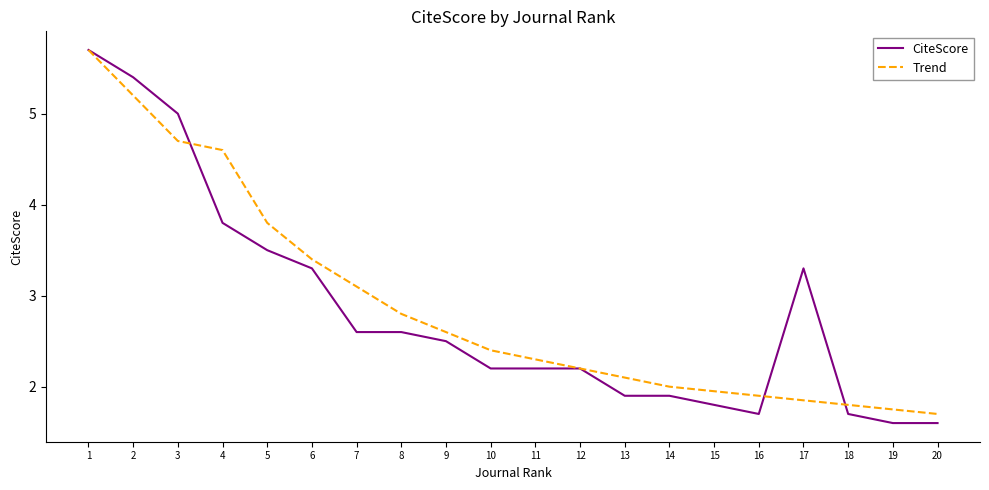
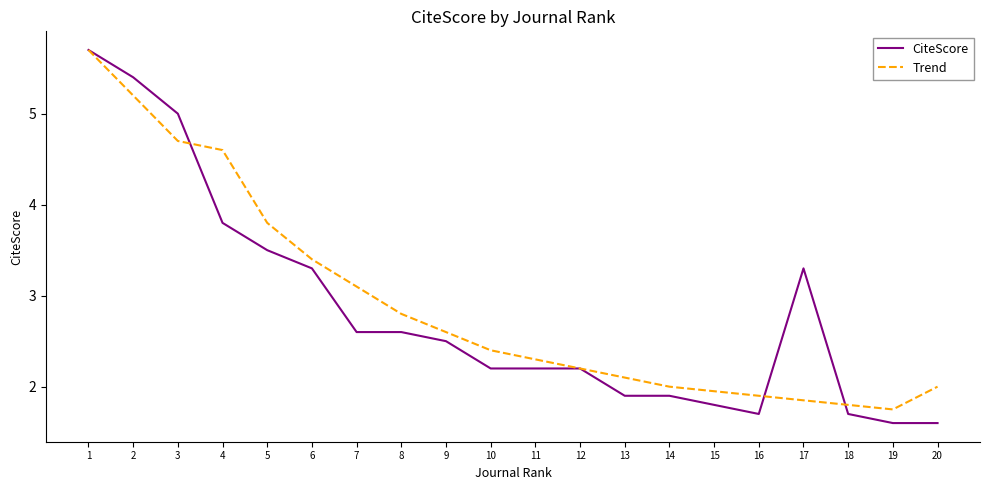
  {
    "CiteScore": {
      "2": 5.4,
      "3": 5.0,
      "4": 3.8,
      "5": 3.5,
      "6": 3.3,
      "7": 2.6,
      "8": 2.6,
      "9": 2.5,
      "10": 2.2,
      "11": 2.2,
      "13": 1.9,
      "14": 1.9,
      "15": 1.8,
      "16": 1.7,
      "17": 3.3,
      "18": 1.7,
      "19": 1.6,
      "20": 1.6
    },
    "Trend": {
      "2": 5.2,
      "3": 4.7,
      "4": 4.6,
      "5": 3.8,
      "6": 3.4,
      "7": 3.1,
      "8": 2.8,
      "9": 2.6,
      "10": 2.4,
      "11": 2.3,
      "13": 2.1,
      "14": 2.0,
      "15": 2.0,
      "16": 1.9,
      "17": 1.9,
      "18": 1.8,
      "19": 1.8,
-     "20": 1.7
+     "20": 2.0
    }
  }
